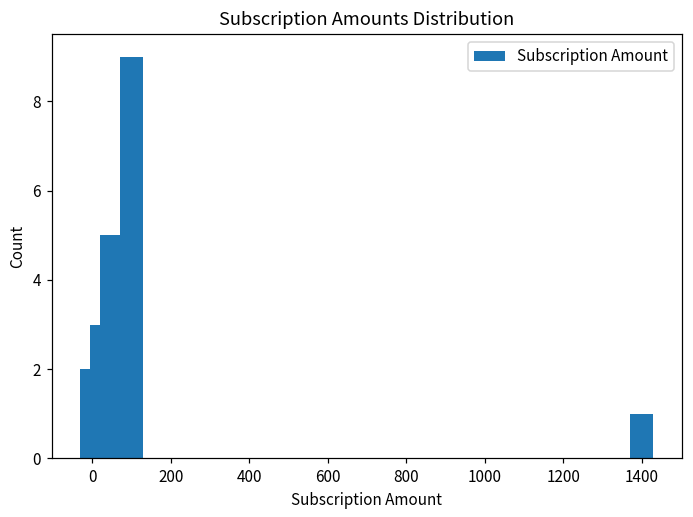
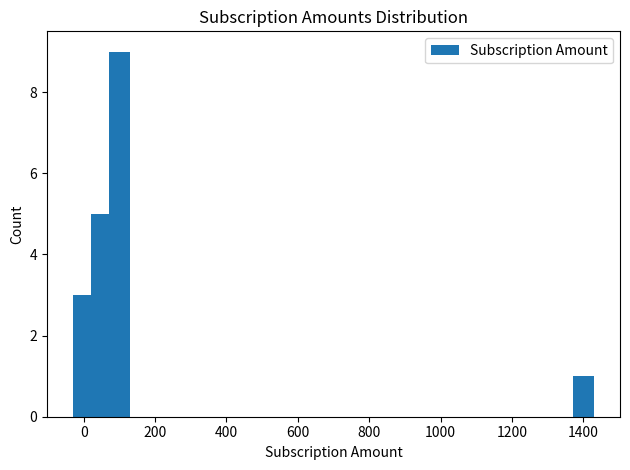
  {
-   "0": 2,
+   "0": 3,
    "1400": 1
  }
